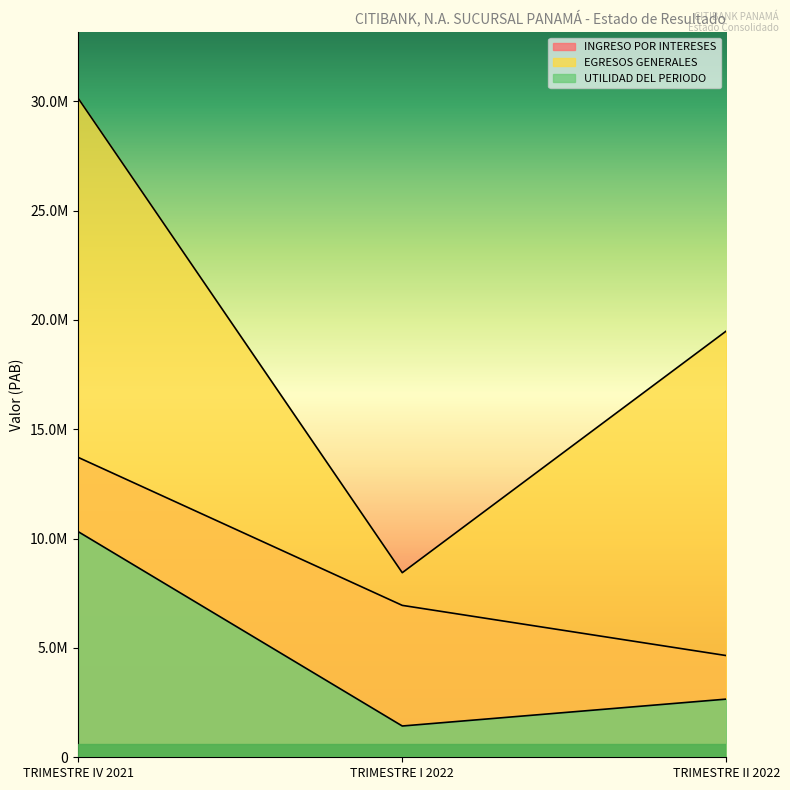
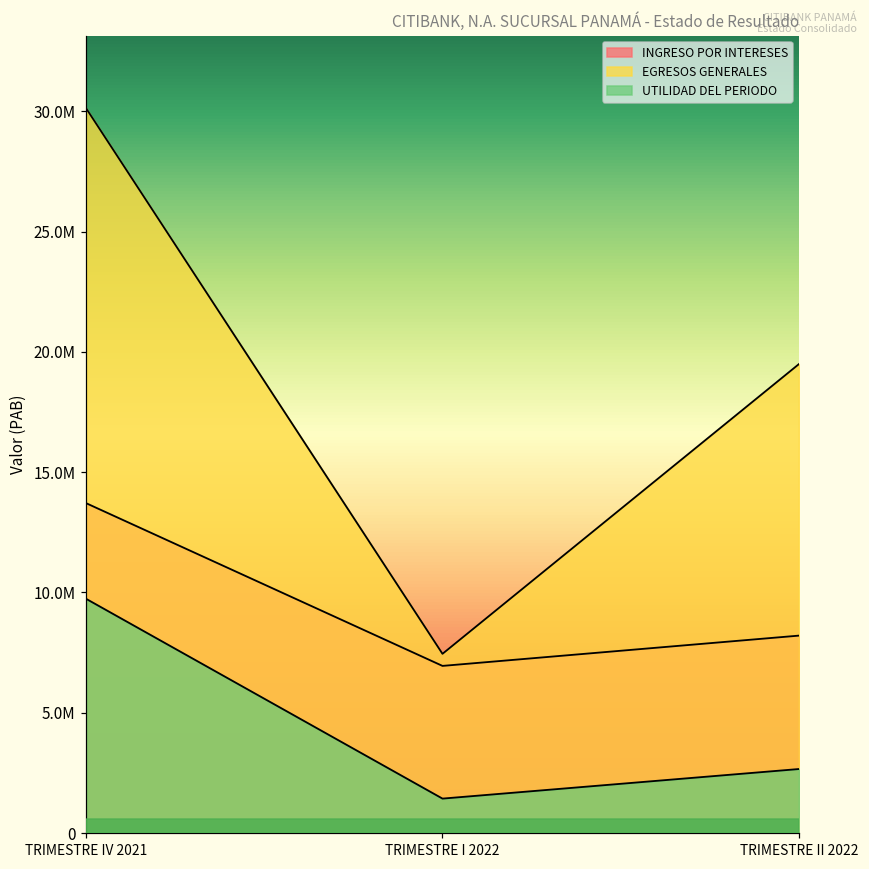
  {
    "INGRESO POR INTERESES": {
      "TRIMESTRE IV 2021": 13700000,
      "TRIMESTRE I 2022": 6900000,
-     "TRIMESTRE II 2022": 4700000
+     "TRIMESTRE II 2022": 8200000
    },
    "EGRESOS GENERALES": {
      "TRIMESTRE IV 2021": 30100000,
-     "TRIMESTRE I 2022": 8400000,
+     "TRIMESTRE I 2022": 7400000,
      "TRIMESTRE II 2022": 19500000
    },
    "UTILIDAD DEL PERIODO": {
-     "TRIMESTRE IV 2021": 10300000,
+     "TRIMESTRE IV 2021": 9700000,
      "TRIMESTRE I 2022": 1400000,
      "TRIMESTRE II 2022": 2700000
    }
  }
